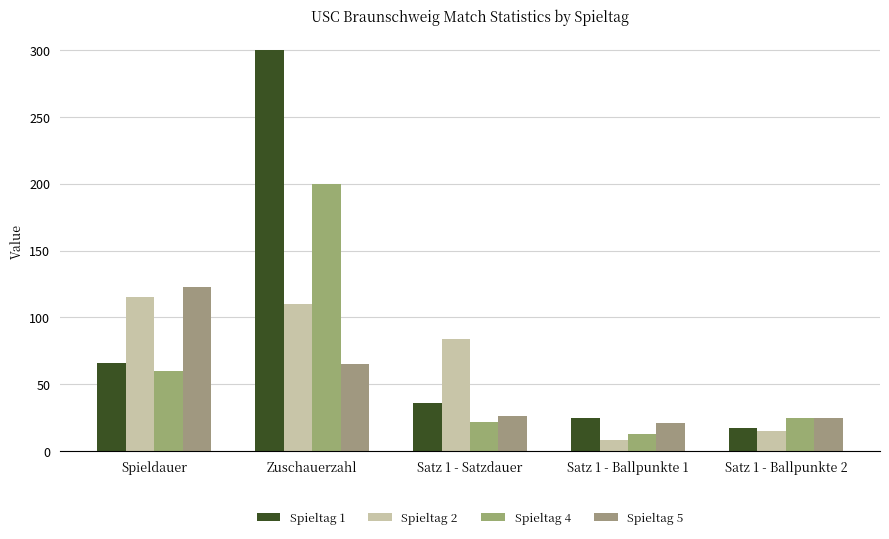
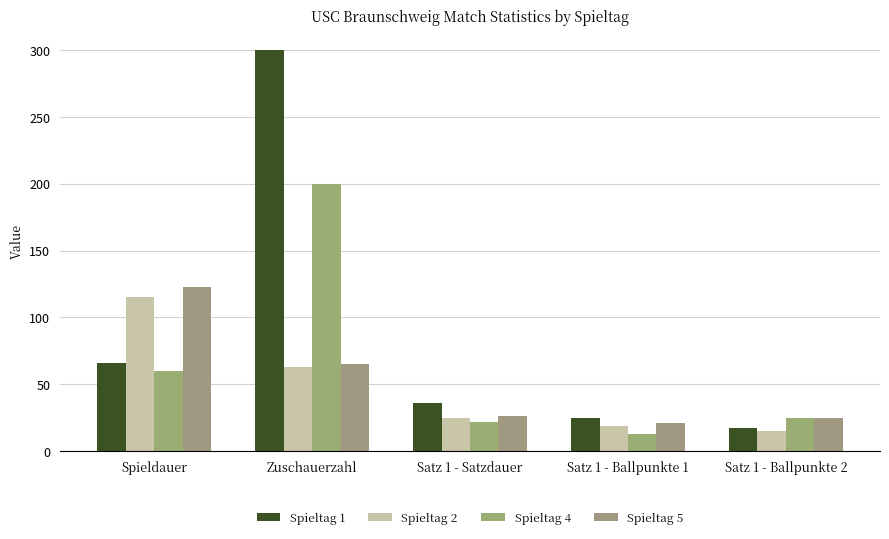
  {
    "Spieltag 1": {
      "Spieldauer": 66,
      "Zuschauerzahl": 300,
      "Satz 1 - Satzdauer": 36,
      "Satz 1 - Ballpunkte 1": 25,
      "Satz 1 - Ballpunkte 2": 17
    },
    "Spieltag 2": {
      "Spieldauer": 115,
-     "Zuschauerzahl": 110,
-     "Satz 1 - Satzdauer": 84,
-     "Satz 1 - Ballpunkte 1": 8,
+     "Zuschauerzahl": 63,
+     "Satz 1 - Satzdauer": 25,
+     "Satz 1 - Ballpunkte 1": 19,
      "Satz 1 - Ballpunkte 2": 15
    }
  }
